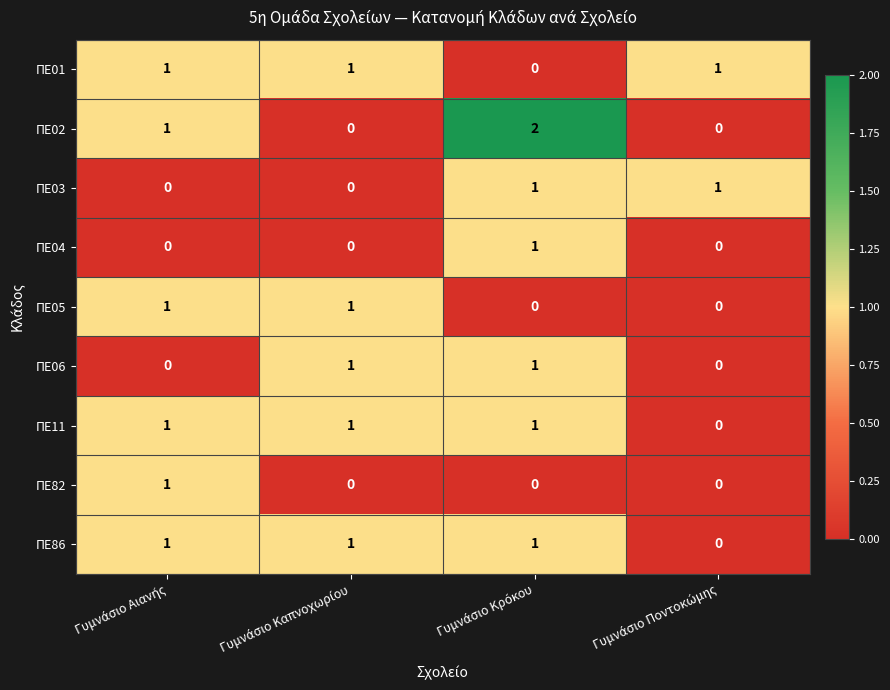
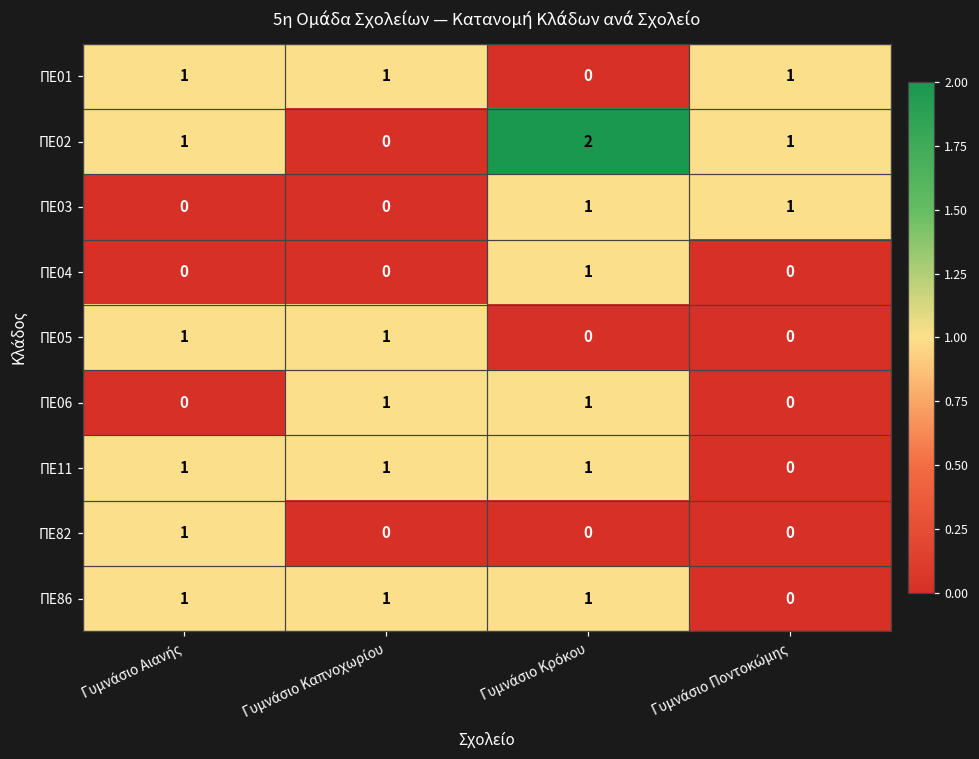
  {
    "ΠΕ01": {
      "Γυμνάσιο Αιανής": 1,
      "Γυμνάσιο Καπνοχωρίου": 1,
      "Γυμνάσιο Κρόκου": 0,
      "Γυμνάσιο Ποντοκώμης": 1
    },
    "ΠΕ02": {
      "Γυμνάσιο Αιανής": 1,
      "Γυμνάσιο Καπνοχωρίου": 0,
      "Γυμνάσιο Κρόκου": 2,
-     "Γυμνάσιο Ποντοκώμης": 0
+     "Γυμνάσιο Ποντοκώμης": 1
    },
    "ΠΕ03": {
      "Γυμνάσιο Αιανής": 0,
      "Γυμνάσιο Καπνοχωρίου": 0,
      "Γυμνάσιο Κρόκου": 1,
      "Γυμνάσιο Ποντοκώμης": 1
    },
    "ΠΕ04": {
      "Γυμνάσιο Αιανής": 0,
      "Γυμνάσιο Καπνοχωρίου": 0,
      "Γυμνάσιο Κρόκου": 1,
      "Γυμνάσιο Ποντοκώμης": 0
    },
    "ΠΕ05": {
      "Γυμνάσιο Αιανής": 1,
      "Γυμνάσιο Καπνοχωρίου": 1,
      "Γυμνάσιο Κρόκου": 0,
      "Γυμνάσιο Ποντοκώμης": 0
    },
    "ΠΕ06": {
      "Γυμνάσιο Αιανής": 0,
      "Γυμνάσιο Καπνοχωρίου": 1,
      "Γυμνάσιο Κρόκου": 1,
      "Γυμνάσιο Ποντοκώμης": 0
    },
    "ΠΕ11": {
      "Γυμνάσιο Αιανής": 1,
      "Γυμνάσιο Καπνοχωρίου": 1,
      "Γυμνάσιο Κρόκου": 1,
      "Γυμνάσιο Ποντοκώμης": 0
    },
    "ΠΕ82": {
      "Γυμνάσιο Αιανής": 1,
      "Γυμνάσιο Καπνοχωρίου": 0,
      "Γυμνάσιο Κρόκου": 0,
      "Γυμνάσιο Ποντοκώμης": 0
    },
    "ΠΕ86": {
      "Γυμνάσιο Αιανής": 1,
      "Γυμνάσιο Καπνοχωρίου": 1,
      "Γυμνάσιο Κρόκου": 1,
      "Γυμνάσιο Ποντοκώμης": 0
    }
  }
